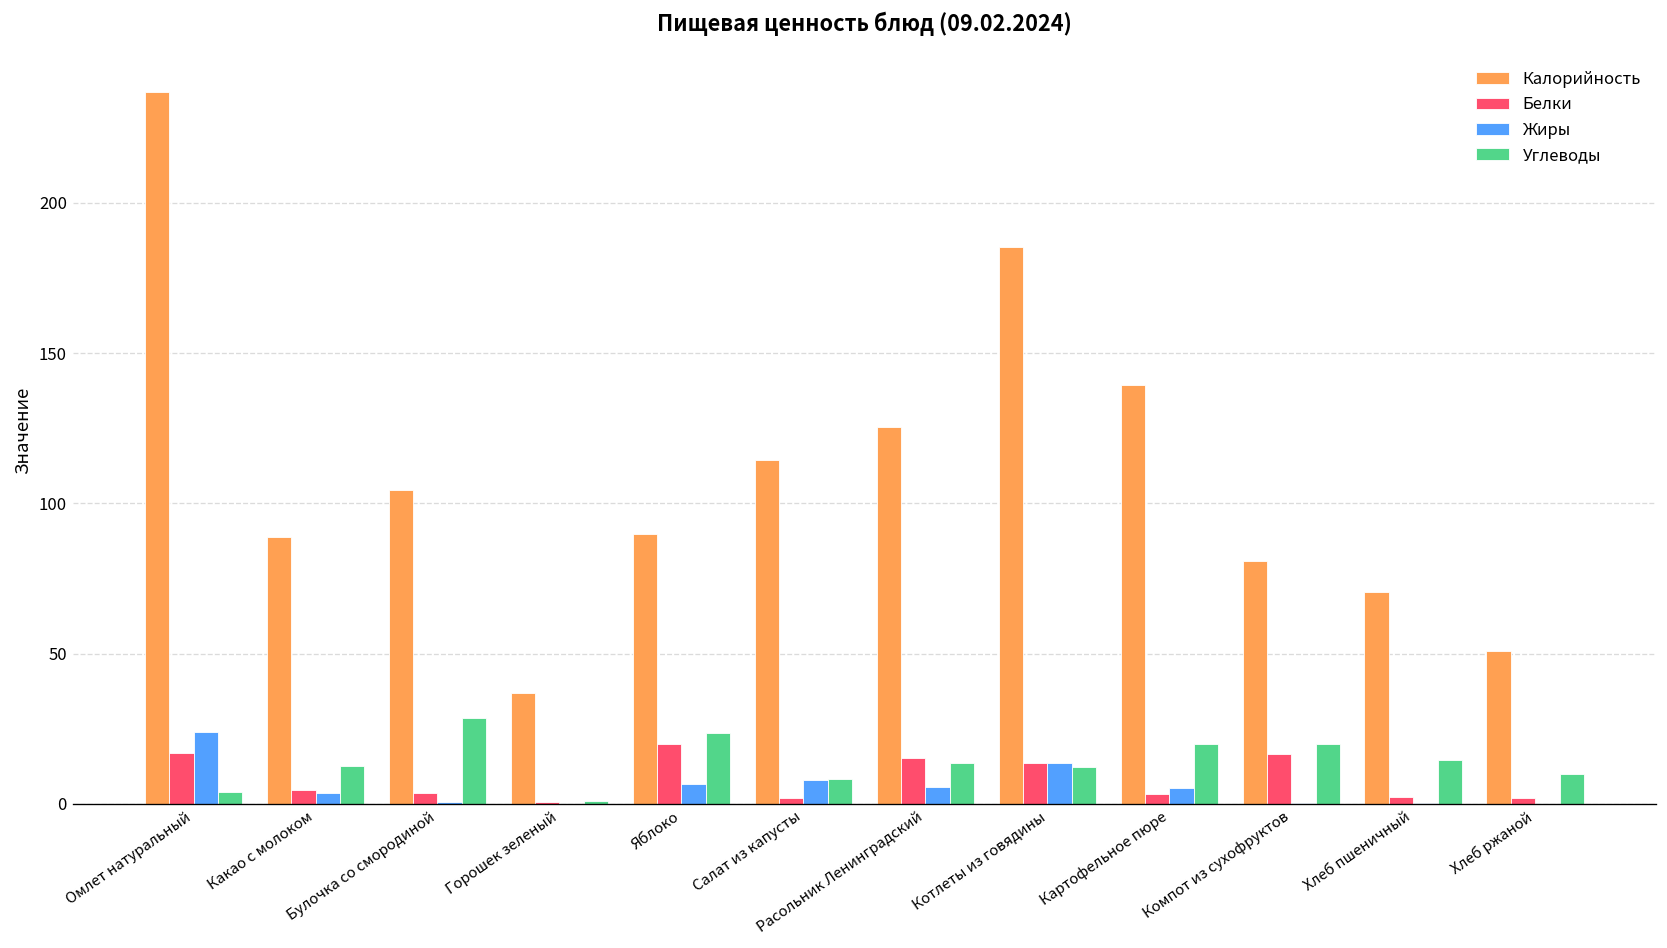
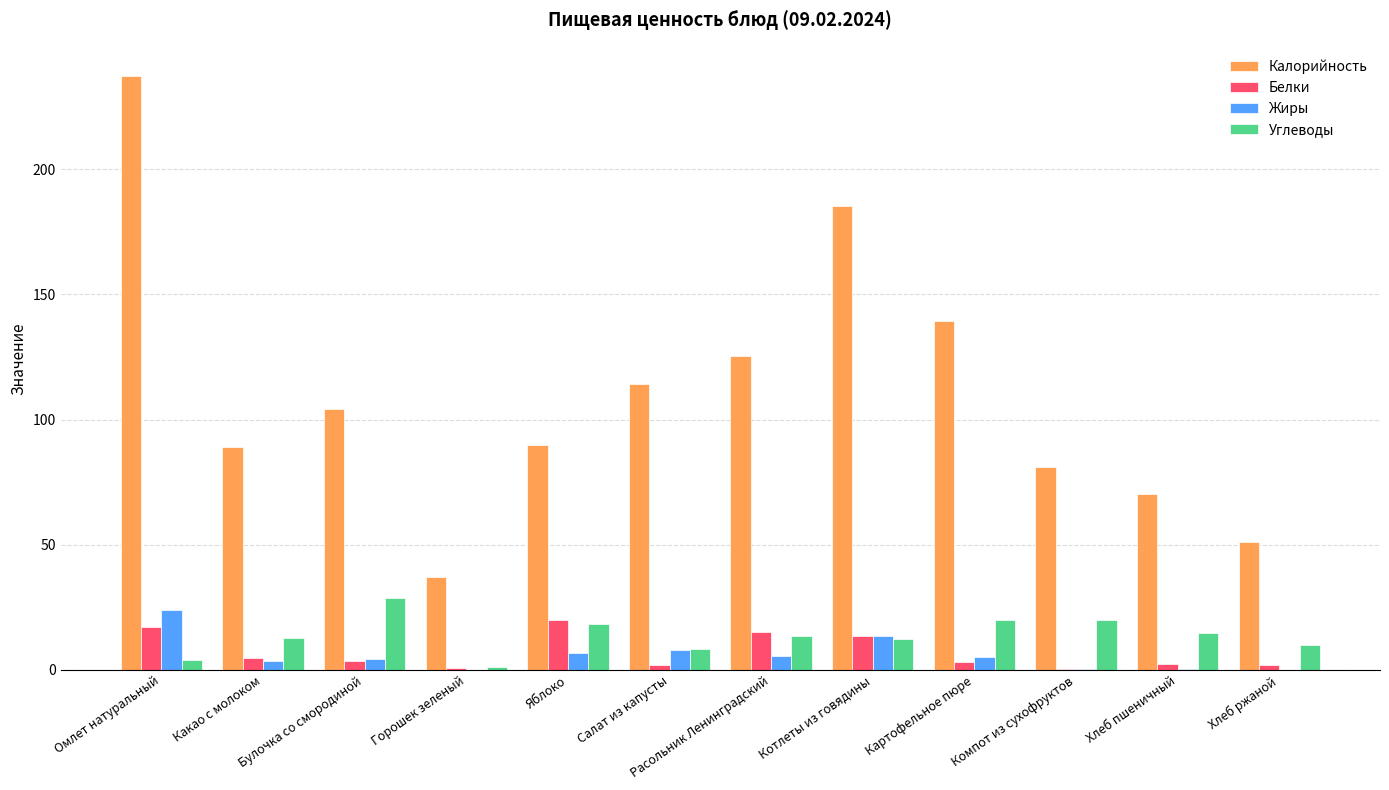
  {
    "Калорийность": {
      "Омлет натуральный": 237,
      "Какао с молоком": 89,
      "Булочка со смородиной": 104,
      "Горошек зеленый": 37,
      "Яблоко": 90,
      "Салат из капусты": 114,
      "Расольник Ленинградский": 126,
      "Котлеты из говядины": 185,
      "Картофельное пюре": 139,
      "Компот из сухофруктов": 81,
      "Хлеб пшеничный": 70,
      "Хлеб ржаной": 51
    },
    "Белки": {
      "Омлет натуральный": 17,
      "Какао с молоком": 5,
      "Булочка со смородиной": 4,
      "Яблоко": 20,
      "Салат из капусты": 2,
      "Расольник Ленинградский": 15,
      "Котлеты из говядины": 14,
      "Картофельное пюре": 3,
-     "Компот из сухофруктов": 17,
+     "Компот из сухофруктов": 0,
      "Хлеб пшеничный": 2,
      "Хлеб ржаной": 2
    },
    "Жиры": {
      "Омлет натуральный": 24,
      "Какао с молоком": 4,
-     "Булочка со смородиной": 1,
+     "Булочка со смородиной": 4,
      "Яблоко": 7,
      "Салат из капусты": 8,
      "Расольник Ленинградский": 6,
      "Котлеты из говядины": 14,
      "Картофельное пюре": 5,
      "Хлеб ржаной": 0
    },
    "Углеводы": {
      "Омлет натуральный": 4,
      "Какао с молоком": 13,
      "Булочка со смородиной": 29,
      "Горошек зеленый": 1,
-     "Яблоко": 24,
+     "Яблоко": 18,
      "Салат из капусты": 8,
      "Расольник Ленинградский": 14,
      "Котлеты из говядины": 12,
      "Картофельное пюре": 20,
      "Компот из сухофруктов": 20,
      "Хлеб пшеничный": 15,
      "Хлеб ржаной": 10
    }
  }
